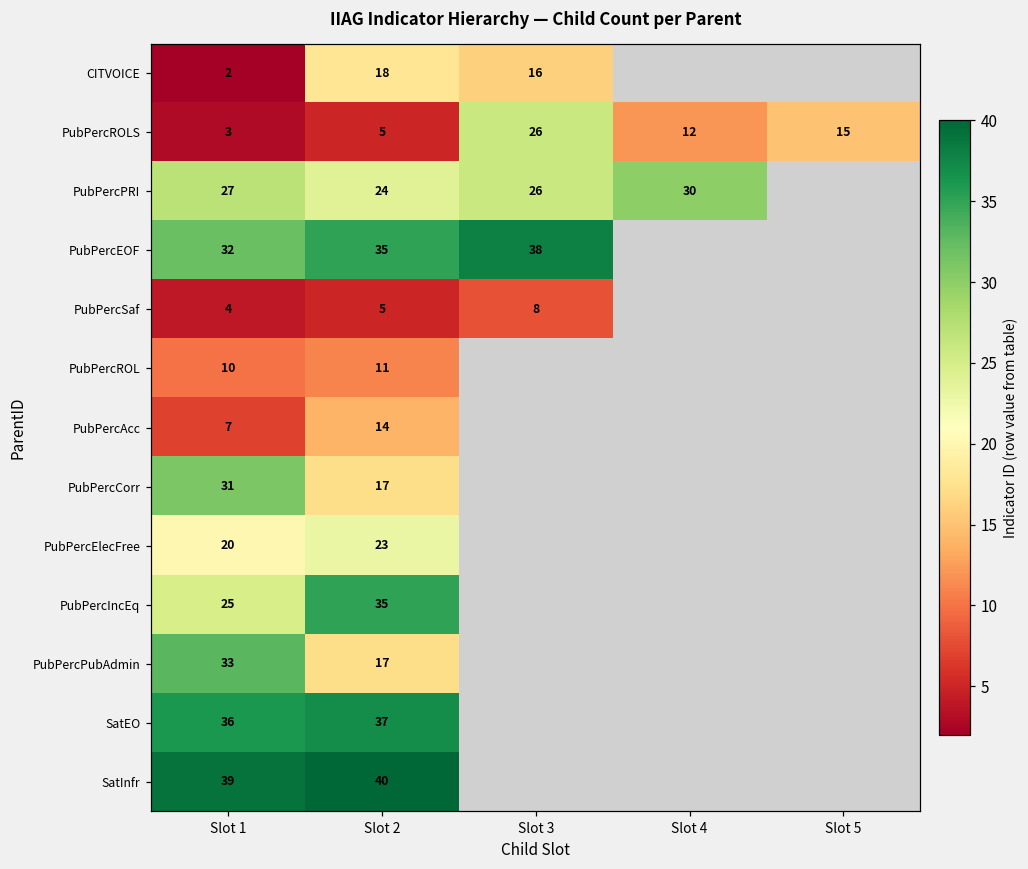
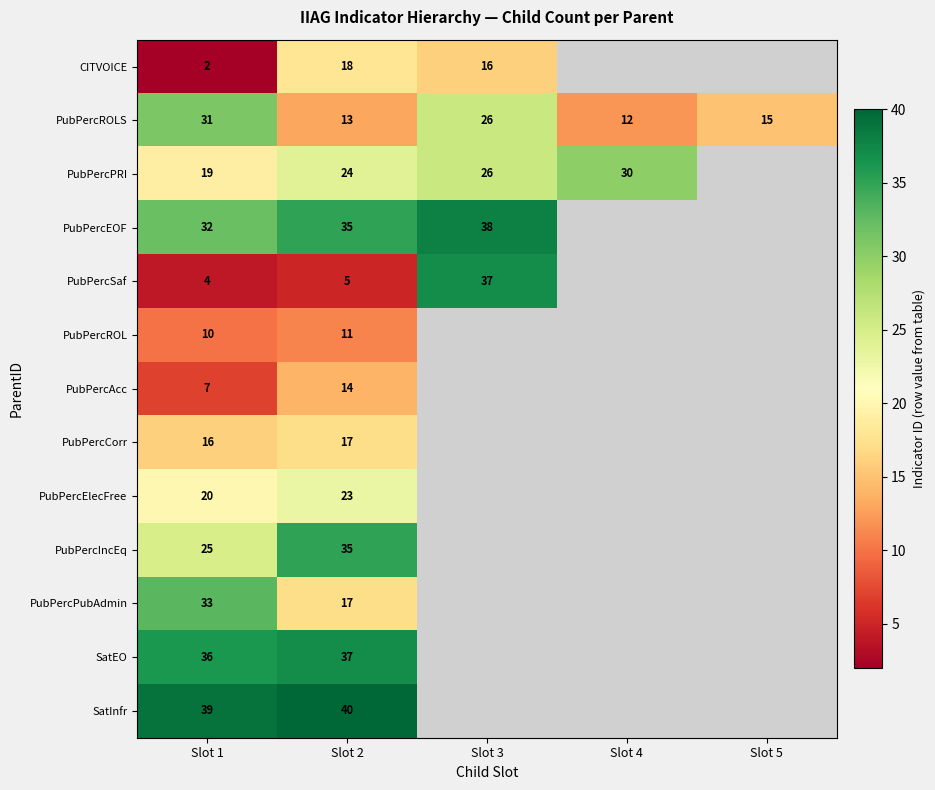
  {
    "CITVOICE": {
      "Slot 1": 2,
      "Slot 2": 18,
      "Slot 3": 16
    },
    "PubPercROLS": {
-     "Slot 1": 3,
-     "Slot 2": 5,
+     "Slot 1": 31,
+     "Slot 2": 13,
      "Slot 3": 26,
      "Slot 4": 12,
      "Slot 5": 15
    },
    "PubPercPRI": {
-     "Slot 1": 27,
+     "Slot 1": 19,
      "Slot 2": 24,
      "Slot 3": 26,
      "Slot 4": 30
    },
    "PubPercEOF": {
      "Slot 1": 32,
      "Slot 2": 35,
      "Slot 3": 38
    },
    "PubPercSaf": {
      "Slot 1": 4,
      "Slot 2": 5,
-     "Slot 3": 8
+     "Slot 3": 37
    },
    "PubPercROL": {
      "Slot 1": 10,
      "Slot 2": 11
    },
    "PubPercAcc": {
      "Slot 1": 7,
      "Slot 2": 14
    },
    "PubPercCorr": {
-     "Slot 1": 31,
+     "Slot 1": 16,
      "Slot 2": 17
    },
    "PubPercElecFree": {
      "Slot 1": 20,
      "Slot 2": 23
    },
    "PubPercIncEq": {
      "Slot 1": 25,
      "Slot 2": 35
    },
    "PubPercPubAdmin": {
      "Slot 1": 33,
      "Slot 2": 17
    },
    "SatEO": {
      "Slot 1": 36,
      "Slot 2": 37
    },
    "SatInfr": {
      "Slot 1": 39,
      "Slot 2": 40
    }
  }
